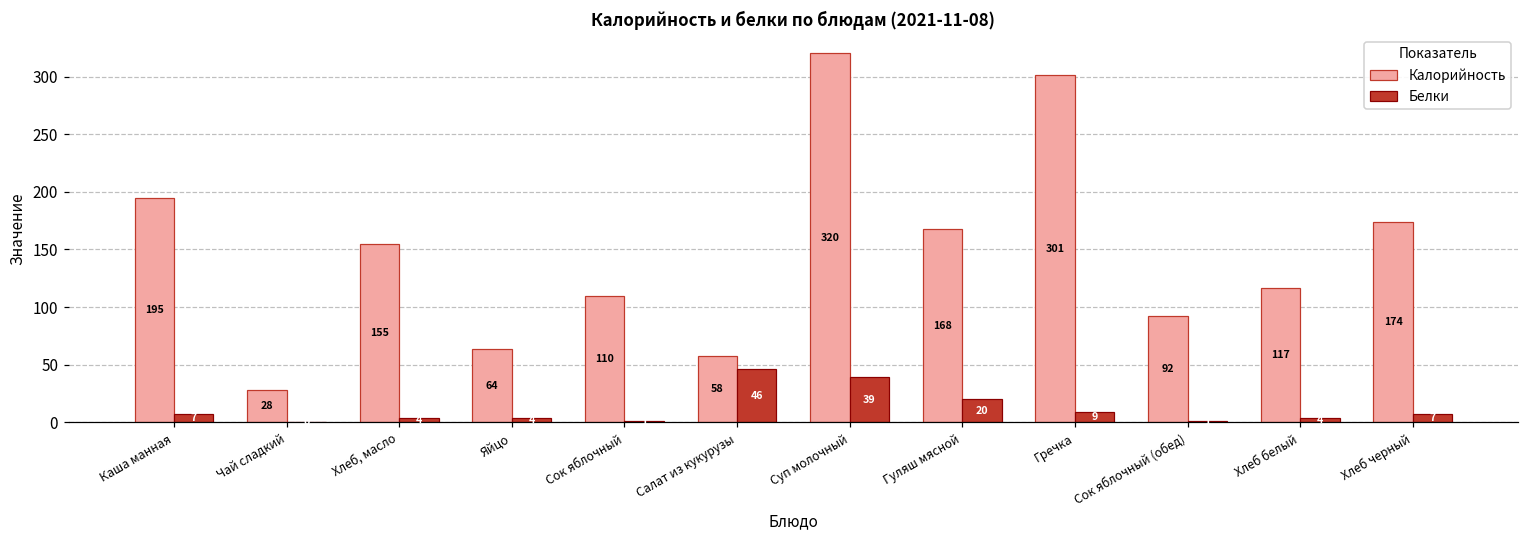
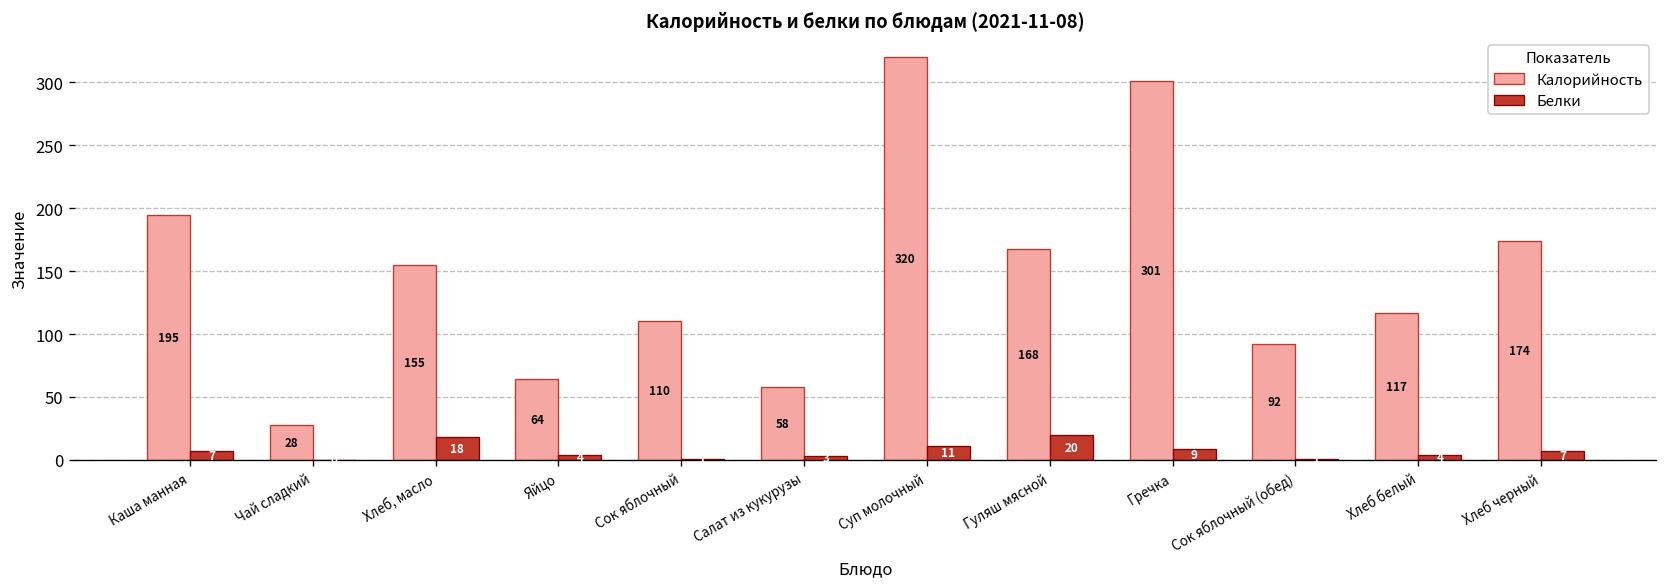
  {
    "Калорийность": {
      "Каша манная": 195,
      "Чай сладкий": 28,
      "Хлеб, масло": 155,
      "Яйцо": 64,
      "Сок яблочный": 110,
      "Салат из кукурузы": 58,
      "Суп молочный": 320,
      "Гуляш мясной": 168,
      "Гречка": 301,
      "Сок яблочный (обед)": 92,
      "Хлеб белый": 117,
      "Хлеб черный": 174
    },
    "Белки": {
      "Каша манная": 7,
-     "Хлеб, масло": 4,
-     "Салат из кукурузы": 46,
-     "Суп молочный": 39,
+     "Хлеб, масло": 18,
+     "Салат из кукурузы": 3,
+     "Суп молочный": 11,
      "Гуляш мясной": 20,
      "Гречка": 9,
      "Хлеб черный": 7
    }
  }
